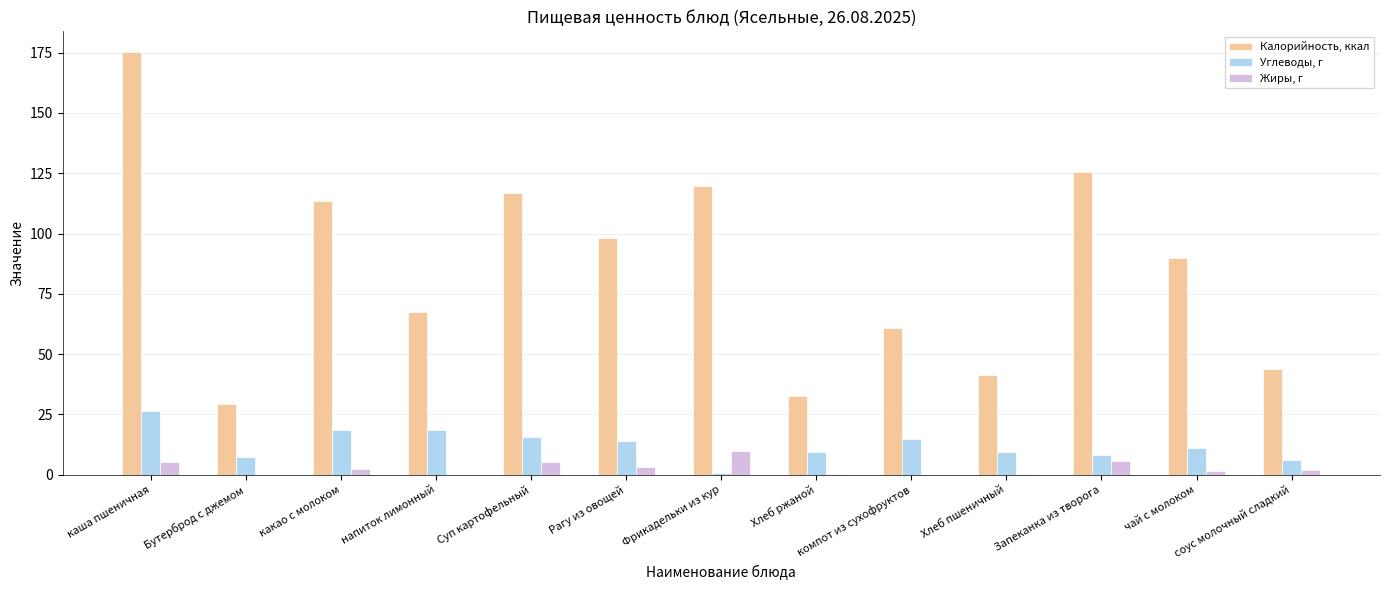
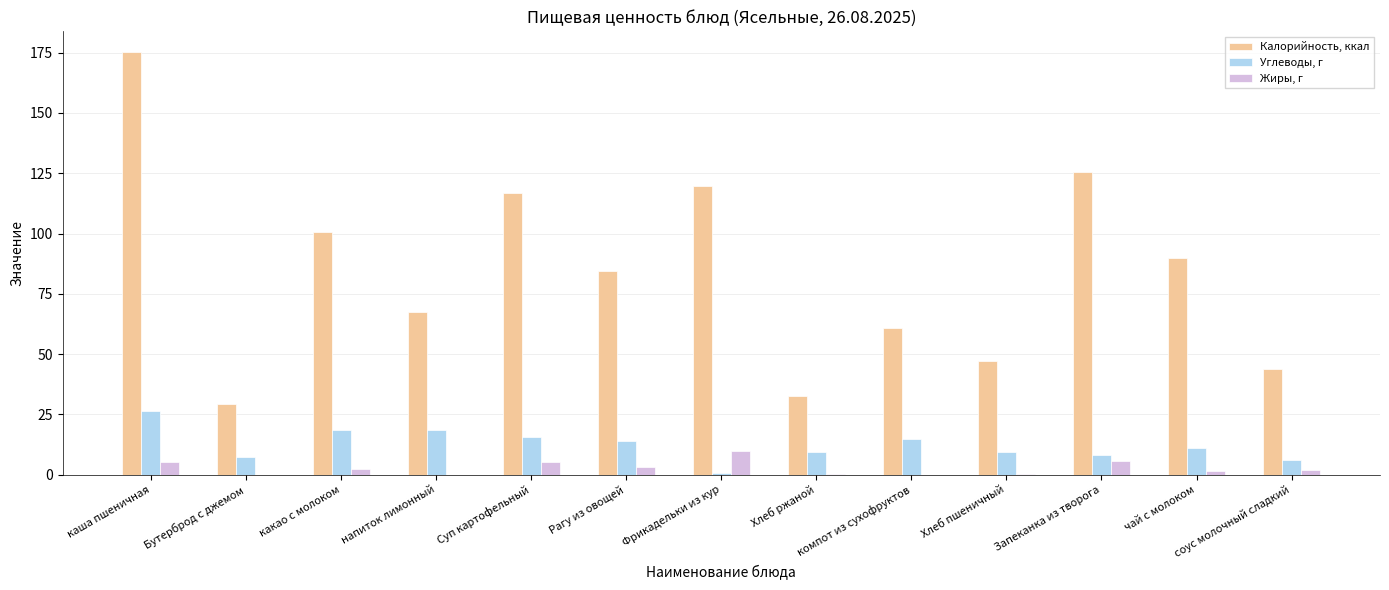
  {
    "Калорийность, ккал": {
      "каша пшеничная": 175,
      "Бутерброд с джемом": 29,
-     "какао с молоком": 113,
+     "какао с молоком": 101,
      "напиток лимонный": 67,
      "Суп картофельный": 117,
-     "Рагу из овощей": 98,
+     "Рагу из овощей": 85,
      "Фрикадельки из кур": 120,
      "Хлеб ржаной": 33,
      "компот из сухофруктов": 61,
-     "Хлеб пшеничный": 41,
+     "Хлеб пшеничный": 47,
      "Запеканка из творога": 125,
      "чай с молоком": 90,
      "соус молочный сладкий": 44
    }
  }
